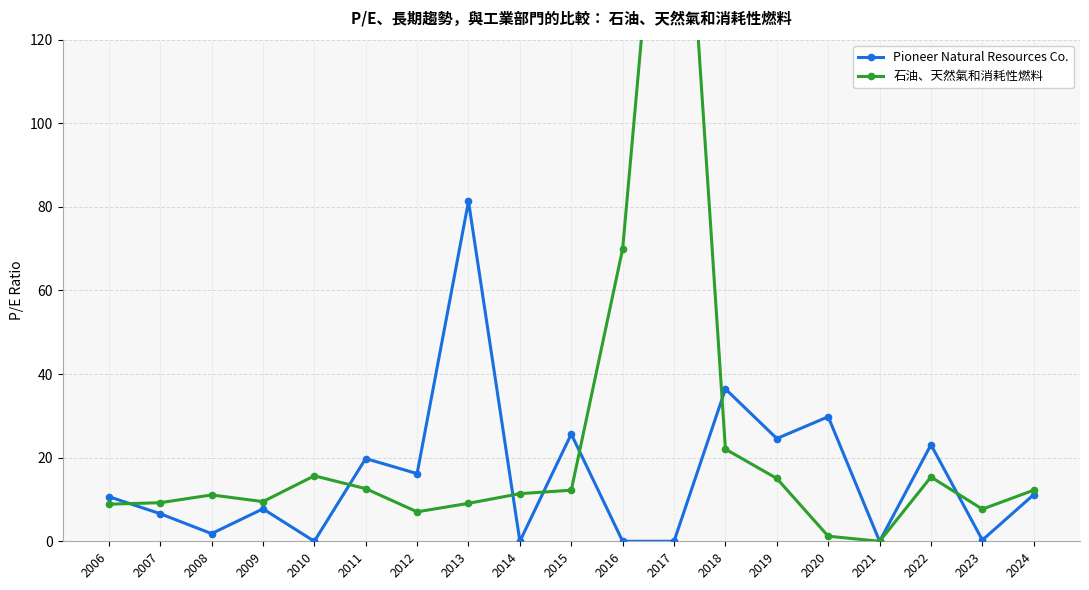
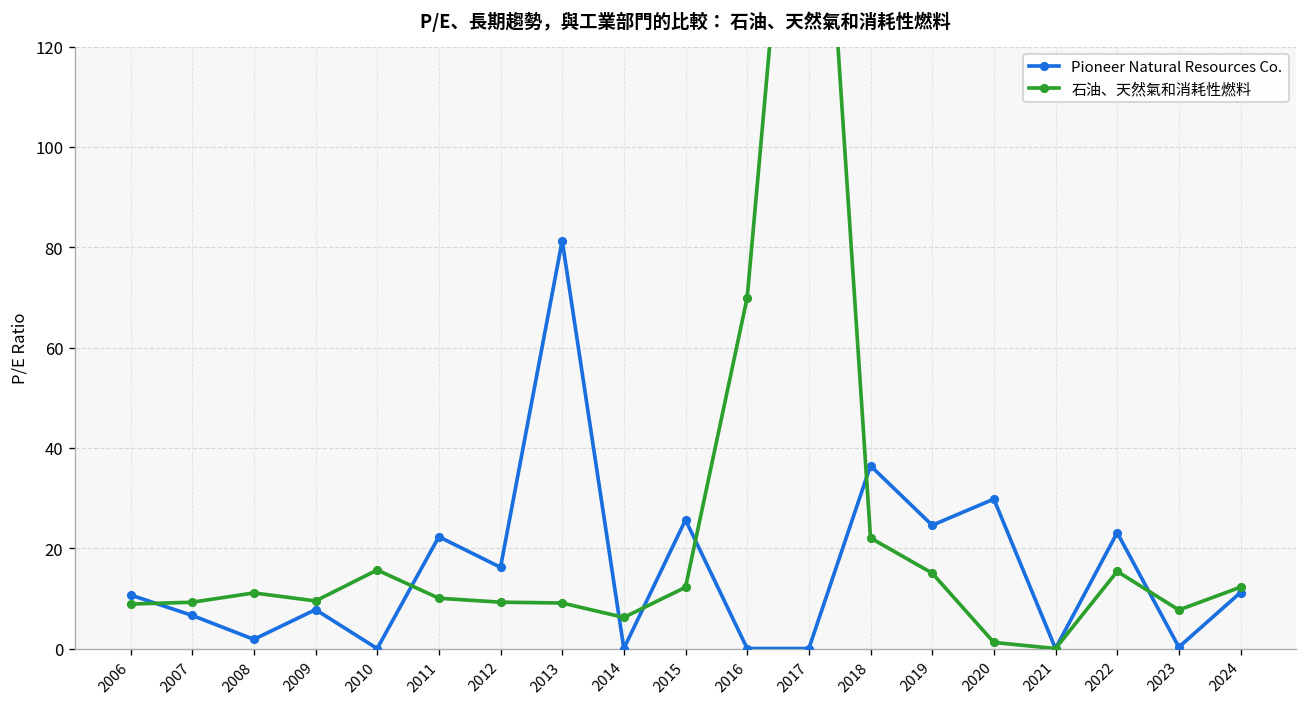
  {
    "Pioneer Natural Resources Co.": {
      "2006": 11,
      "2007": 7,
      "2008": 2,
      "2009": 8,
      "2010": 0,
-     "2011": 20,
+     "2011": 22,
      "2012": 16,
      "2013": 81,
      "2014": 0,
      "2015": 26,
      "2016": 0,
      "2017": 0,
      "2018": 36,
      "2019": 25,
      "2020": 30,
      "2022": 23,
      "2023": 0,
      "2024": 11
    },
    "石油、天然氣和消耗性燃料": {
      "2006": 9,
      "2007": 9,
      "2008": 11,
      "2009": 9,
      "2010": 16,
-     "2011": 13,
-     "2012": 7,
+     "2011": 10,
+     "2012": 9,
      "2013": 9,
-     "2014": 11,
+     "2014": 6,
      "2015": 12,
      "2016": 70,
      "2018": 22,
      "2019": 15,
      "2020": 1,
      "2022": 15,
      "2023": 8,
      "2024": 12
    }
  }
